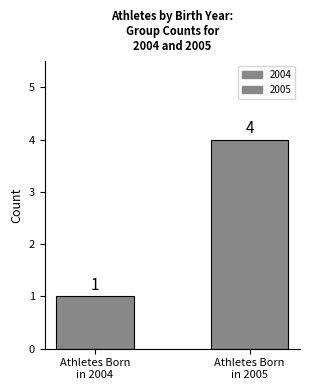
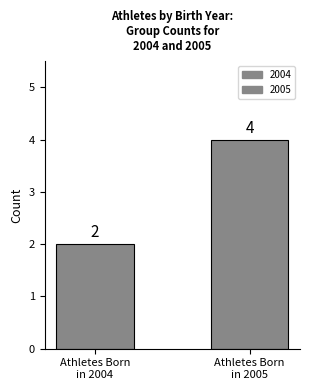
  {
-   "Athletes Born in 2004": 1,
+   "Athletes Born in 2004": 2,
    "Athletes Born in 2005": 4
  }
